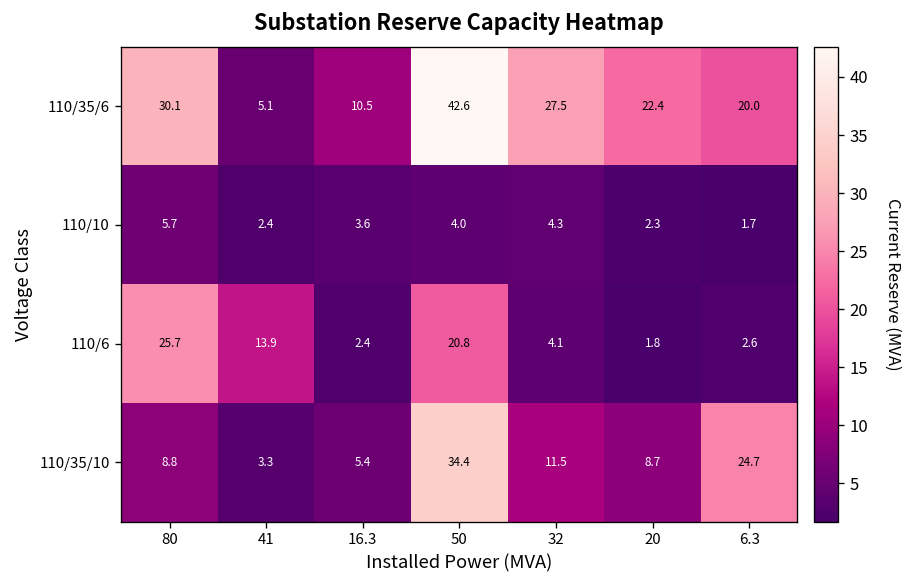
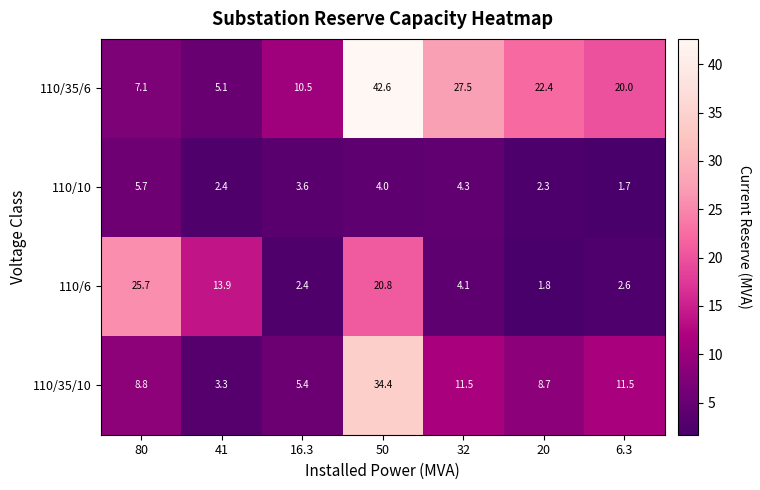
  {
    "110/35/6": {
-     "80": 30.1,
+     "80": 7.1,
      "41": 5.1,
      "16.3": 10.5,
      "50": 42.6,
      "32": 27.5,
      "20": 22.4,
      "6.3": 20.0
    },
    "110/10": {
      "80": 5.7,
      "41": 2.4,
      "16.3": 3.6,
      "50": 4.0,
      "32": 4.3,
      "20": 2.3,
      "6.3": 1.7
    },
    "110/6": {
      "80": 25.7,
      "41": 13.9,
      "16.3": 2.4,
      "50": 20.8,
      "32": 4.1,
      "20": 1.8,
      "6.3": 2.6
    },
    "110/35/10": {
      "80": 8.8,
      "41": 3.3,
      "16.3": 5.4,
      "50": 34.4,
      "32": 11.5,
      "20": 8.7,
-     "6.3": 24.7
+     "6.3": 11.5
    }
  }
